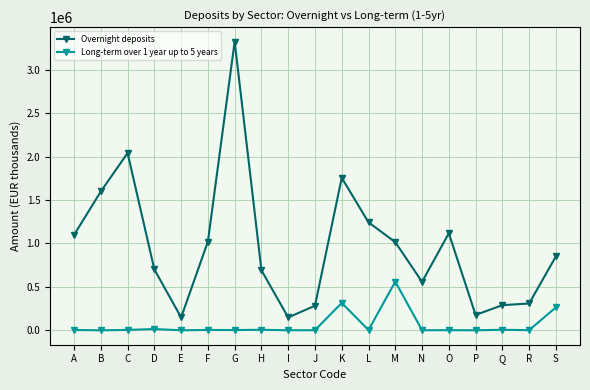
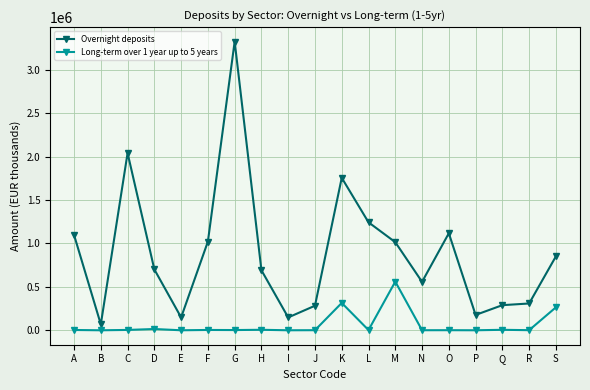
  {
    "Overnight deposits": {
      "A": 1100000,
-     "B": 1600000,
+     "B": 100000,
      "C": 2000000,
      "D": 700000,
      "E": 100000,
      "F": 1000000,
      "G": 3300000,
      "H": 700000,
      "I": 100000,
      "J": 300000,
      "K": 1800000,
      "L": 1200000,
      "M": 1000000,
      "N": 600000,
      "O": 1100000,
      "P": 200000,
      "Q": 300000,
      "R": 300000,
      "S": 900000
    },
    "Long-term over 1 year up to 5 years": {
      "A": 0,
      "B": 0,
      "C": 0,
      "D": 0,
      "E": 0,
      "F": 0,
      "G": 0,
      "H": 0,
      "I": 0,
      "J": 0,
      "K": 300000,
      "L": 0,
      "M": 600000,
      "N": 0,
      "O": 0,
      "P": 0,
      "Q": 0,
      "R": 0,
      "S": 300000
    }
  }
